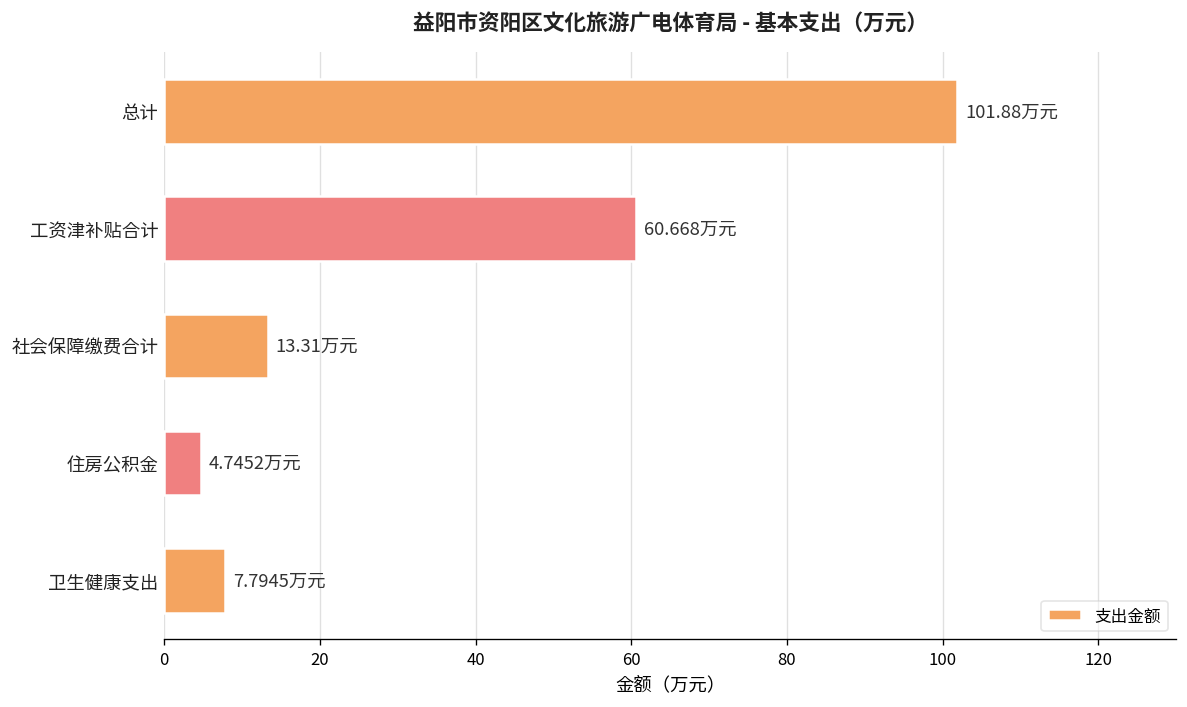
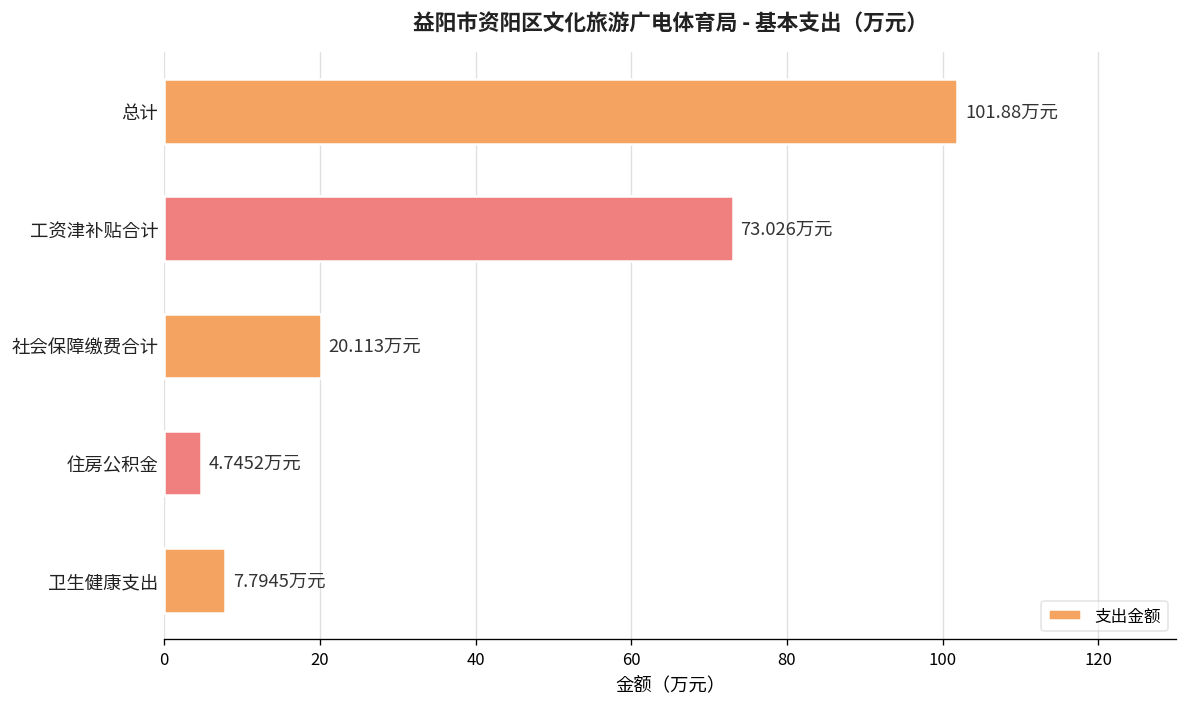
  {
    "总计": 101.88,
-   "工资津补贴合计": 60.668,
-   "社会保障缴费合计": 13.31,
+   "工资津补贴合计": 73.026,
+   "社会保障缴费合计": 20.113,
    "住房公积金": 4.7452,
    "卫生健康支出": 7.7945
  }
